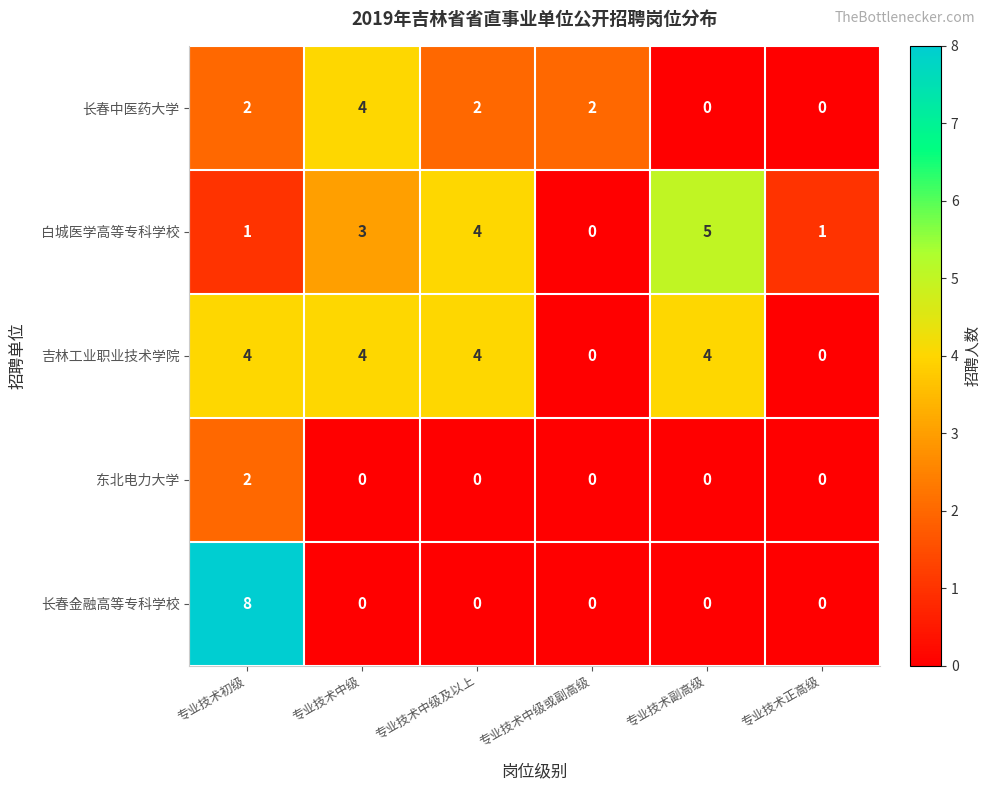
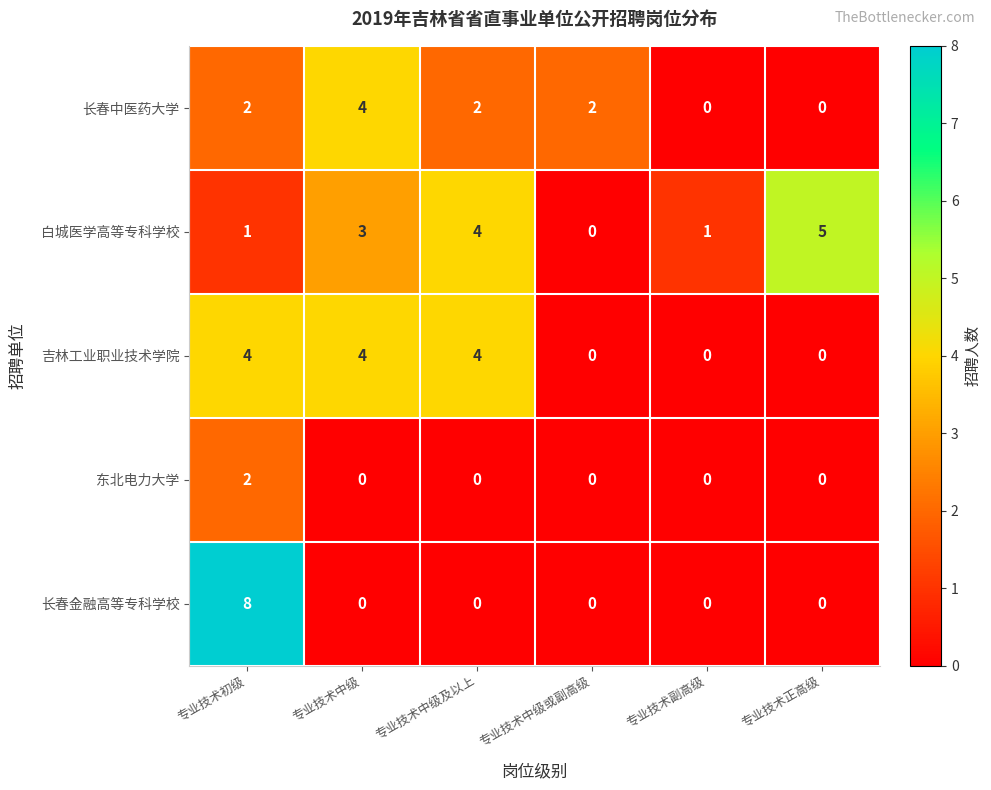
  {
    "长春中医药大学": {
      "专业技术初级": 2,
      "专业技术中级": 4,
      "专业技术中级及以上": 2,
      "专业技术中级或副高级": 2,
      "专业技术副高级": 0,
      "专业技术正高级": 0
    },
    "白城医学高等专科学校": {
      "专业技术初级": 1,
      "专业技术中级": 3,
      "专业技术中级及以上": 4,
      "专业技术中级或副高级": 0,
-     "专业技术副高级": 5,
-     "专业技术正高级": 1
+     "专业技术副高级": 1,
+     "专业技术正高级": 5
    },
    "吉林工业职业技术学院": {
      "专业技术初级": 4,
      "专业技术中级": 4,
      "专业技术中级及以上": 4,
      "专业技术中级或副高级": 0,
-     "专业技术副高级": 4,
+     "专业技术副高级": 0,
      "专业技术正高级": 0
    },
    "东北电力大学": {
      "专业技术初级": 2,
      "专业技术中级": 0,
      "专业技术中级及以上": 0,
      "专业技术中级或副高级": 0,
      "专业技术副高级": 0,
      "专业技术正高级": 0
    },
    "长春金融高等专科学校": {
      "专业技术初级": 8,
      "专业技术中级": 0,
      "专业技术中级及以上": 0,
      "专业技术中级或副高级": 0,
      "专业技术副高级": 0,
      "专业技术正高级": 0
    }
  }
